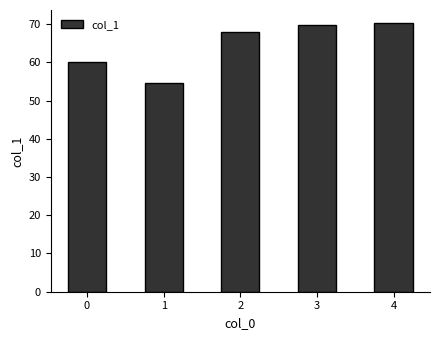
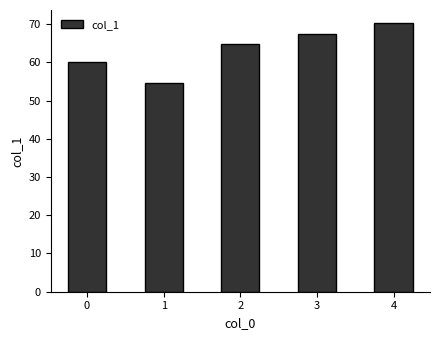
  {
    "0": 60,
    "1": 55,
-   "2": 68,
-   "3": 70,
+   "2": 65,
+   "3": 67,
    "4": 70
  }
